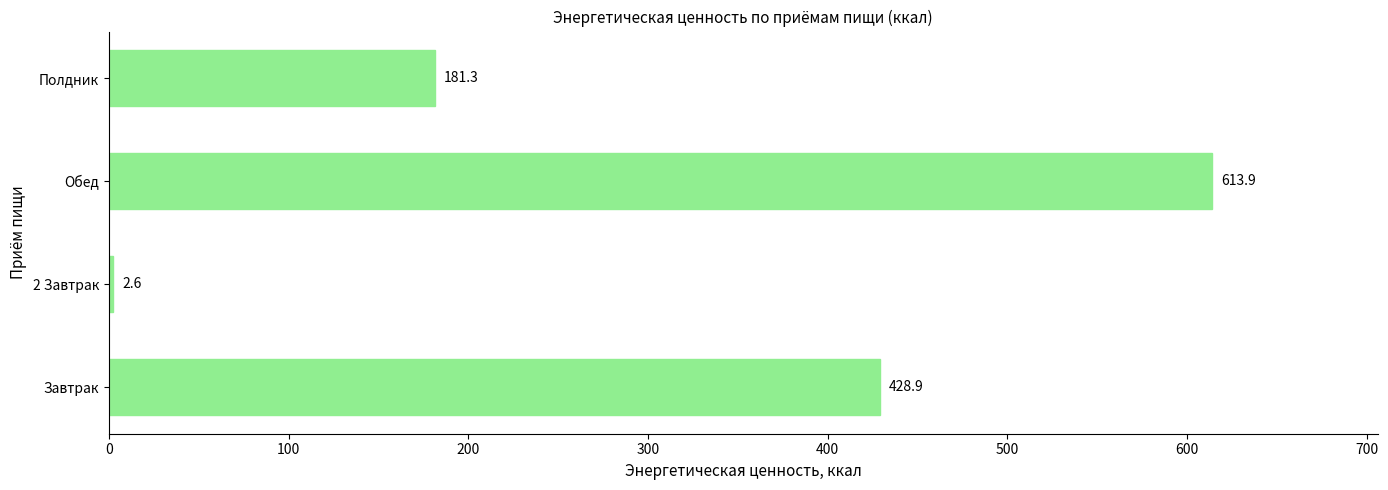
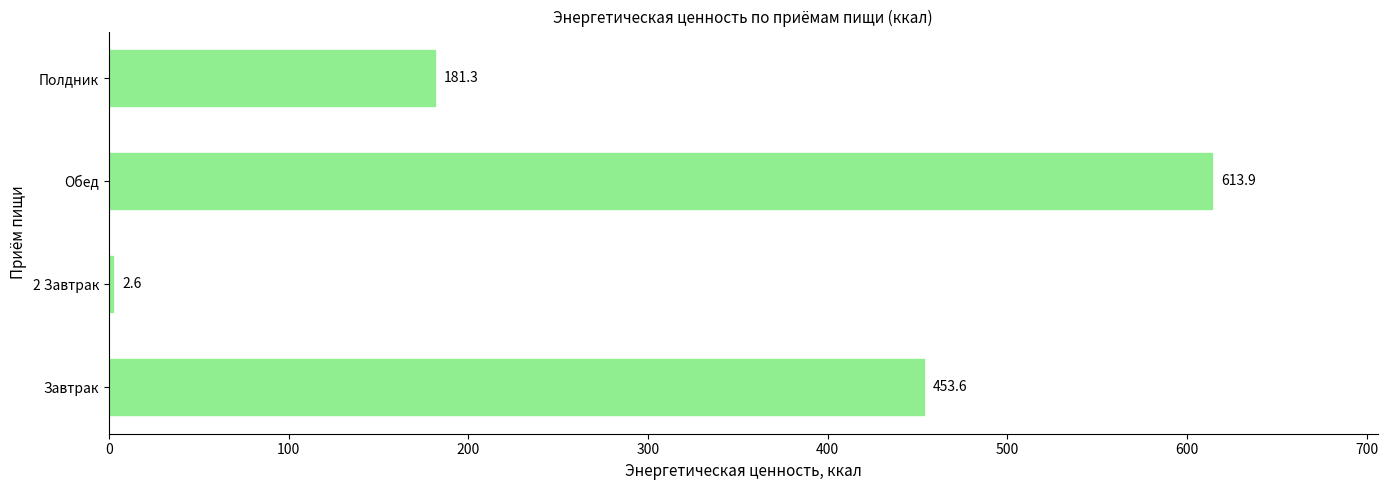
  {
    "Полдник": 181.3,
    "Обед": 613.9,
    "2 Завтрак": 2.6,
-   "Завтрак": 428.9
+   "Завтрак": 453.6
  }
